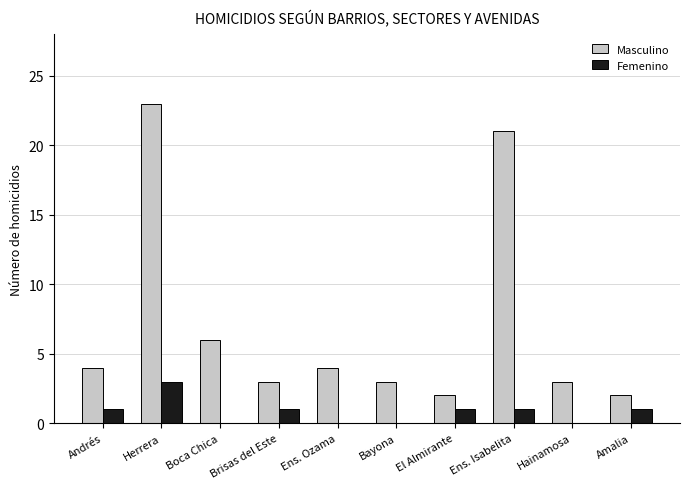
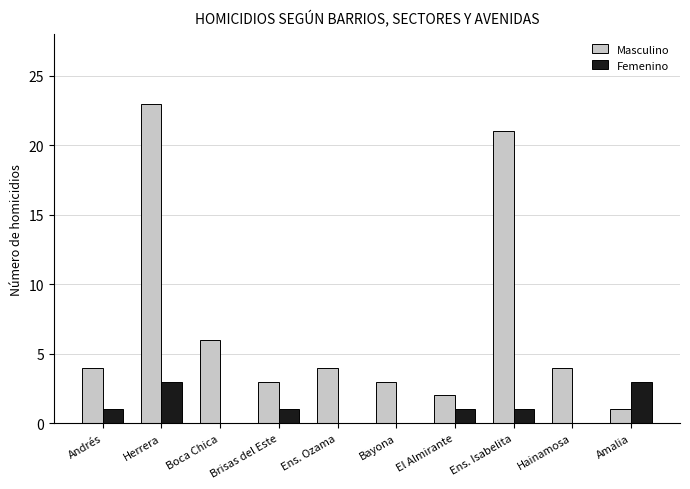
  {
    "Masculino": {
      "Andrés": 4,
      "Herrera": 23,
      "Boca Chica": 6,
      "Brisas del Este": 3,
      "Ens. Ozama": 4,
      "Bayona": 3,
      "El Almirante": 2,
      "Ens. Isabelita": 21,
-     "Hainamosa": 3,
-     "Amalia": 2
+     "Hainamosa": 4,
+     "Amalia": 1
    },
    "Femenino": {
      "Andrés": 1,
      "Herrera": 3,
      "Boca Chica": 0,
      "Brisas del Este": 1,
      "Ens. Ozama": 0,
      "Bayona": 0,
      "El Almirante": 1,
      "Ens. Isabelita": 1,
      "Hainamosa": 0,
-     "Amalia": 1
+     "Amalia": 3
    }
  }
